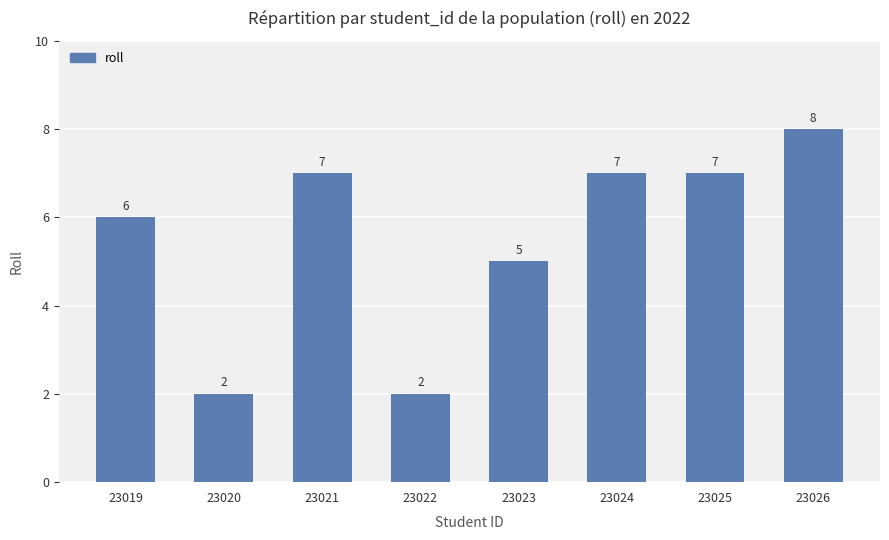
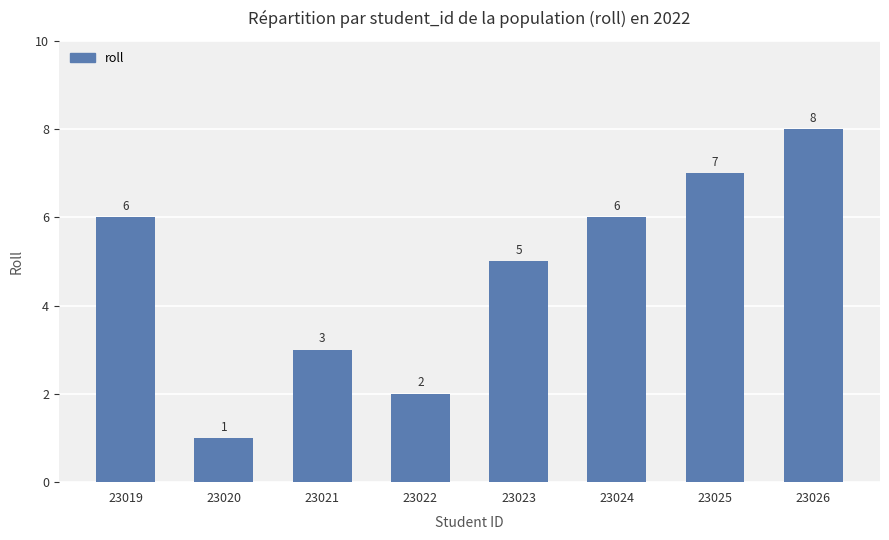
  {
    "23019": 6,
-   "23020": 2,
-   "23021": 7,
+   "23020": 1,
+   "23021": 3,
    "23022": 2,
    "23023": 5,
-   "23024": 7,
+   "23024": 6,
    "23025": 7,
    "23026": 8
  }
